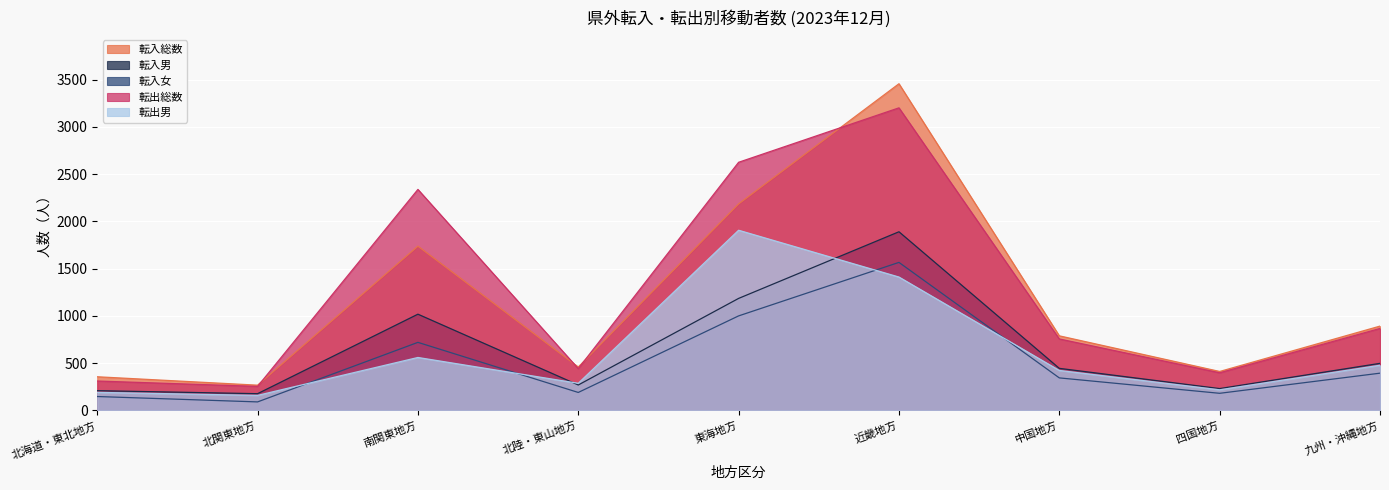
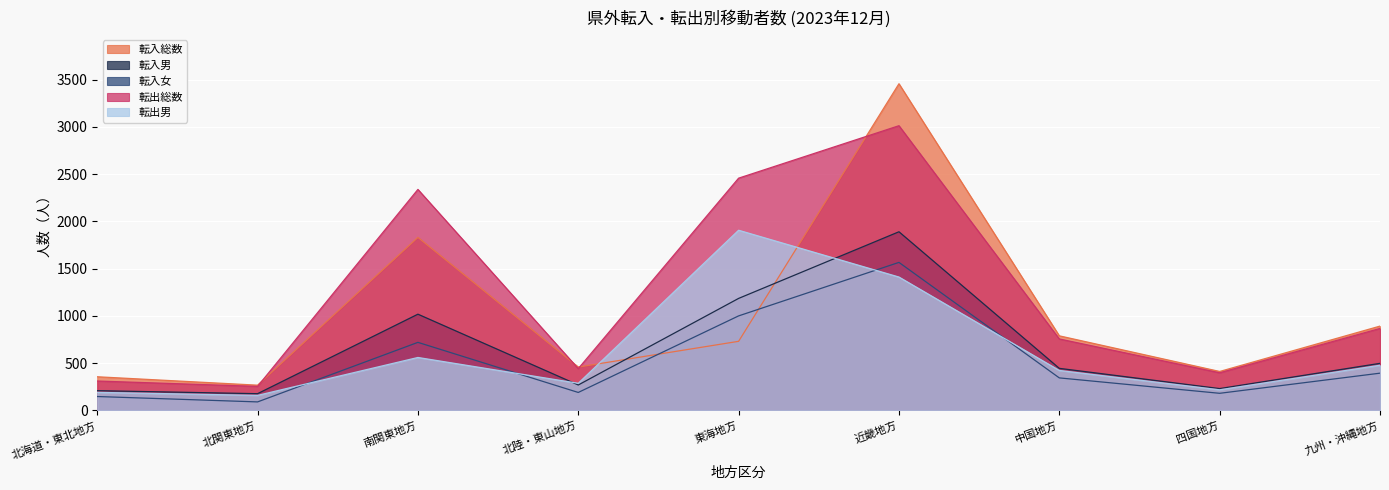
  {
    "転入総数": {
      "北海道・東北地方": 400,
-     "南関東地方": 1700,
-     "東海地方": 2200,
+     "南関東地方": 1800,
+     "東海地方": 700,
      "近畿地方": 3500,
      "中国地方": 800
    },
    "転出総数": {
      "北海道・東北地方": 300,
      "南関東地方": 2300,
-     "東海地方": 2600,
-     "近畿地方": 3200,
+     "東海地方": 2500,
+     "近畿地方": 3000,
      "中国地方": 800
    },
    "転出男": {
      "南関東地方": 600,
      "東海地方": 1900,
      "近畿地方": 1400
    }
  }
